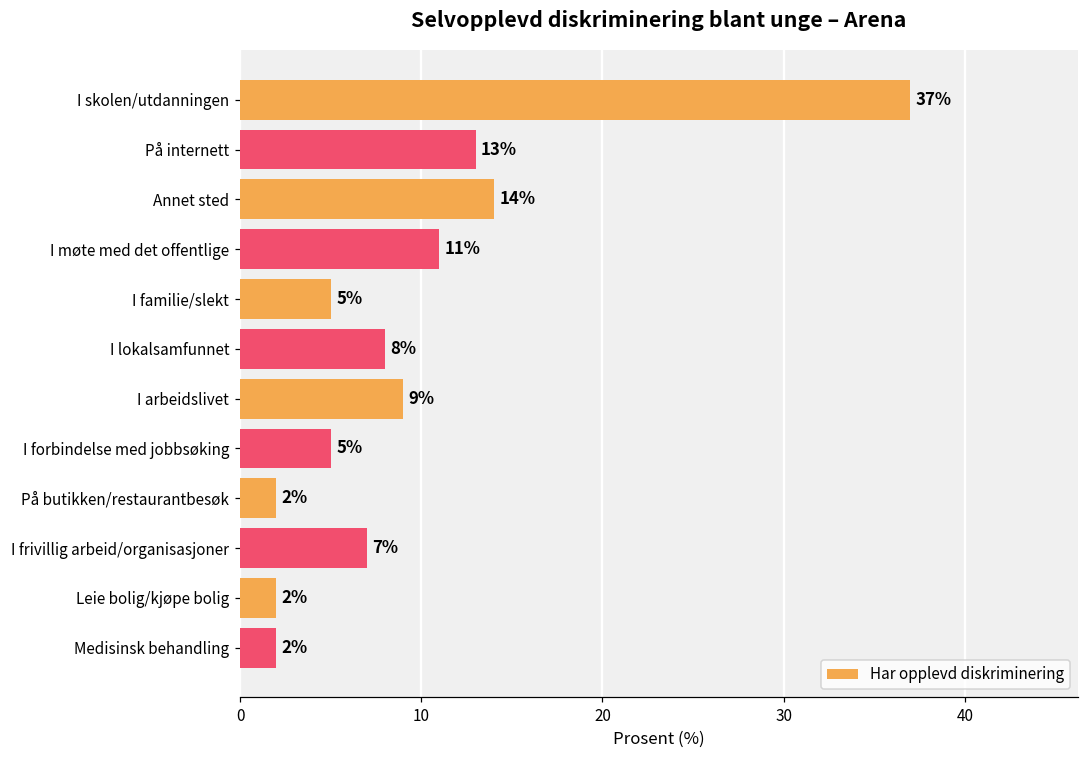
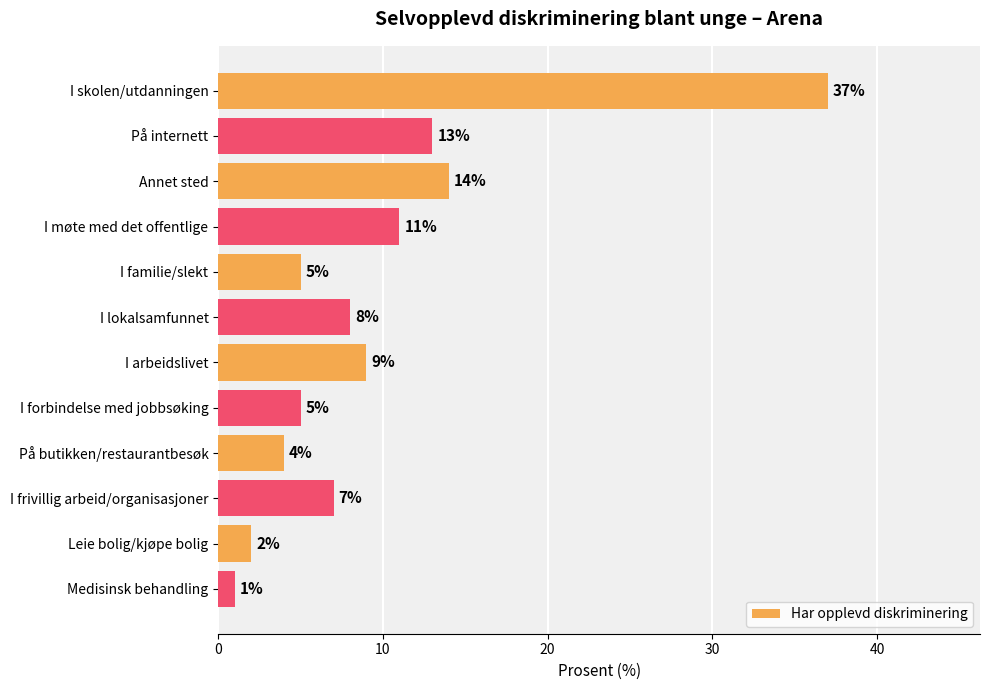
  {
    "I skolen/utdanningen": "37%",
    "På internett": "13%",
    "Annet sted": "14%",
    "I møte med det offentlige": "11%",
    "I familie/slekt": "5%",
    "I lokalsamfunnet": "8%",
    "I arbeidslivet": "9%",
    "I forbindelse med jobbsøking": "5%",
-   "På butikken/restaurantbesøk": "2%",
+   "På butikken/restaurantbesøk": "4%",
    "I frivillig arbeid/organisasjoner": "7%",
    "Leie bolig/kjøpe bolig": "2%",
-   "Medisinsk behandling": "2%"
+   "Medisinsk behandling": "1%"
  }
